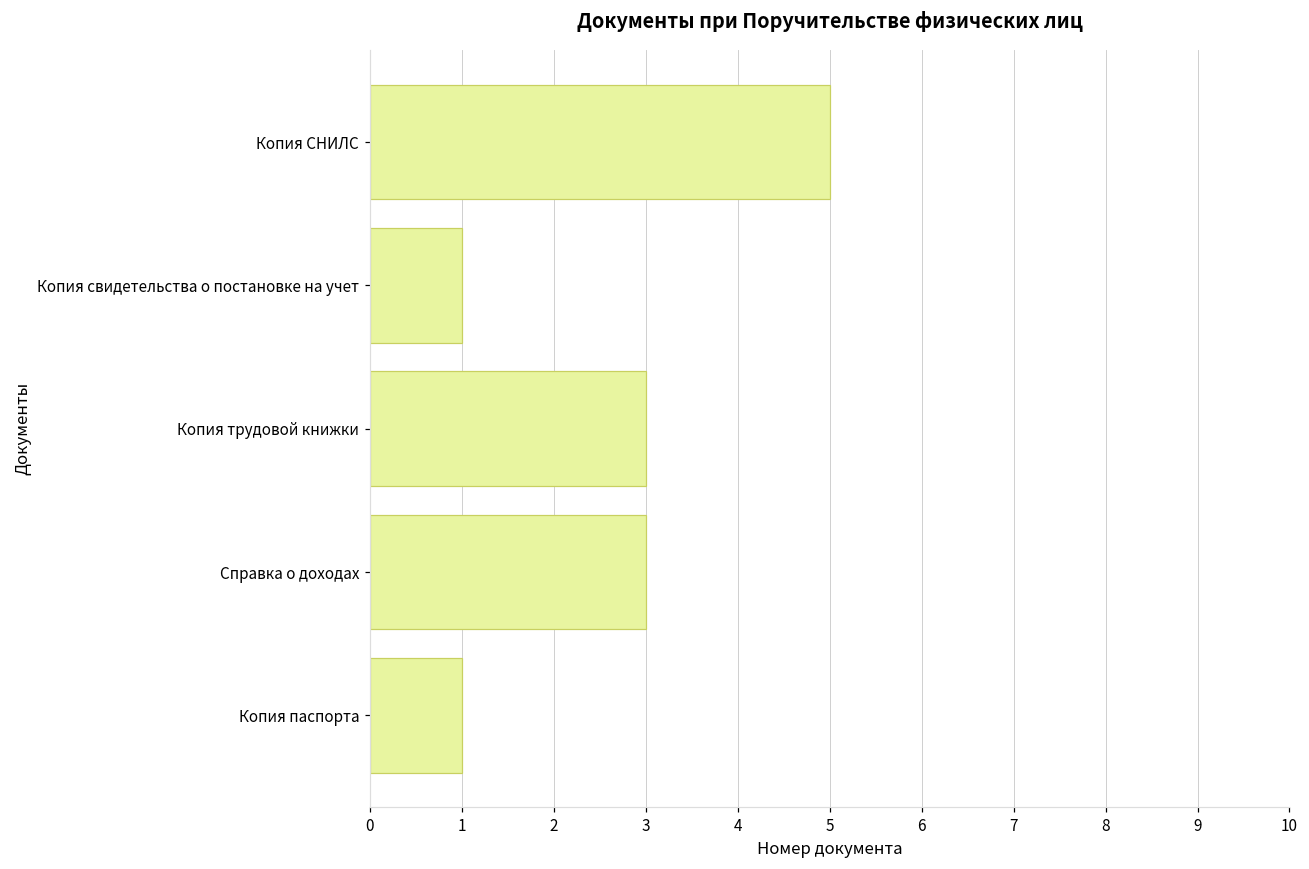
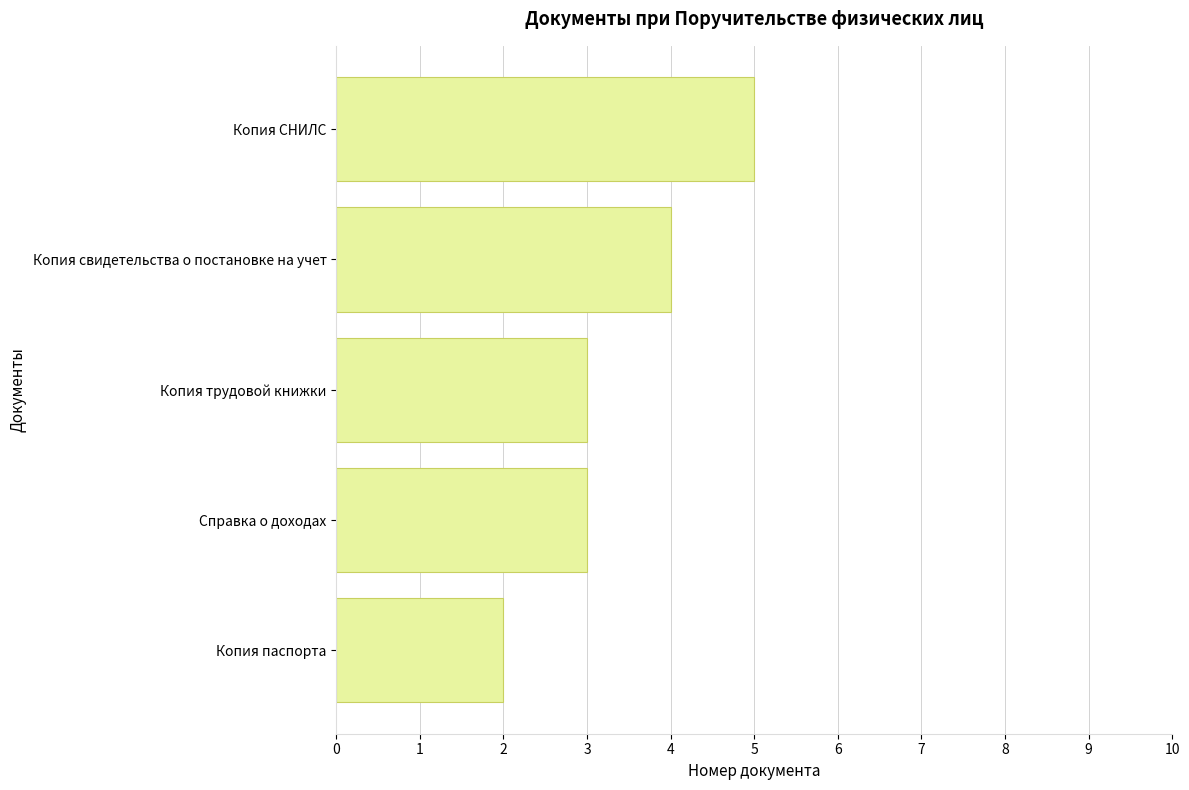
  {
    "Копия СНИЛС": 5,
-   "Копия свидетельства о постановке на учет": 1,
+   "Копия свидетельства о постановке на учет": 4,
    "Копия трудовой книжки": 3,
    "Справка о доходах": 3,
-   "Копия паспорта": 1
+   "Копия паспорта": 2
  }
